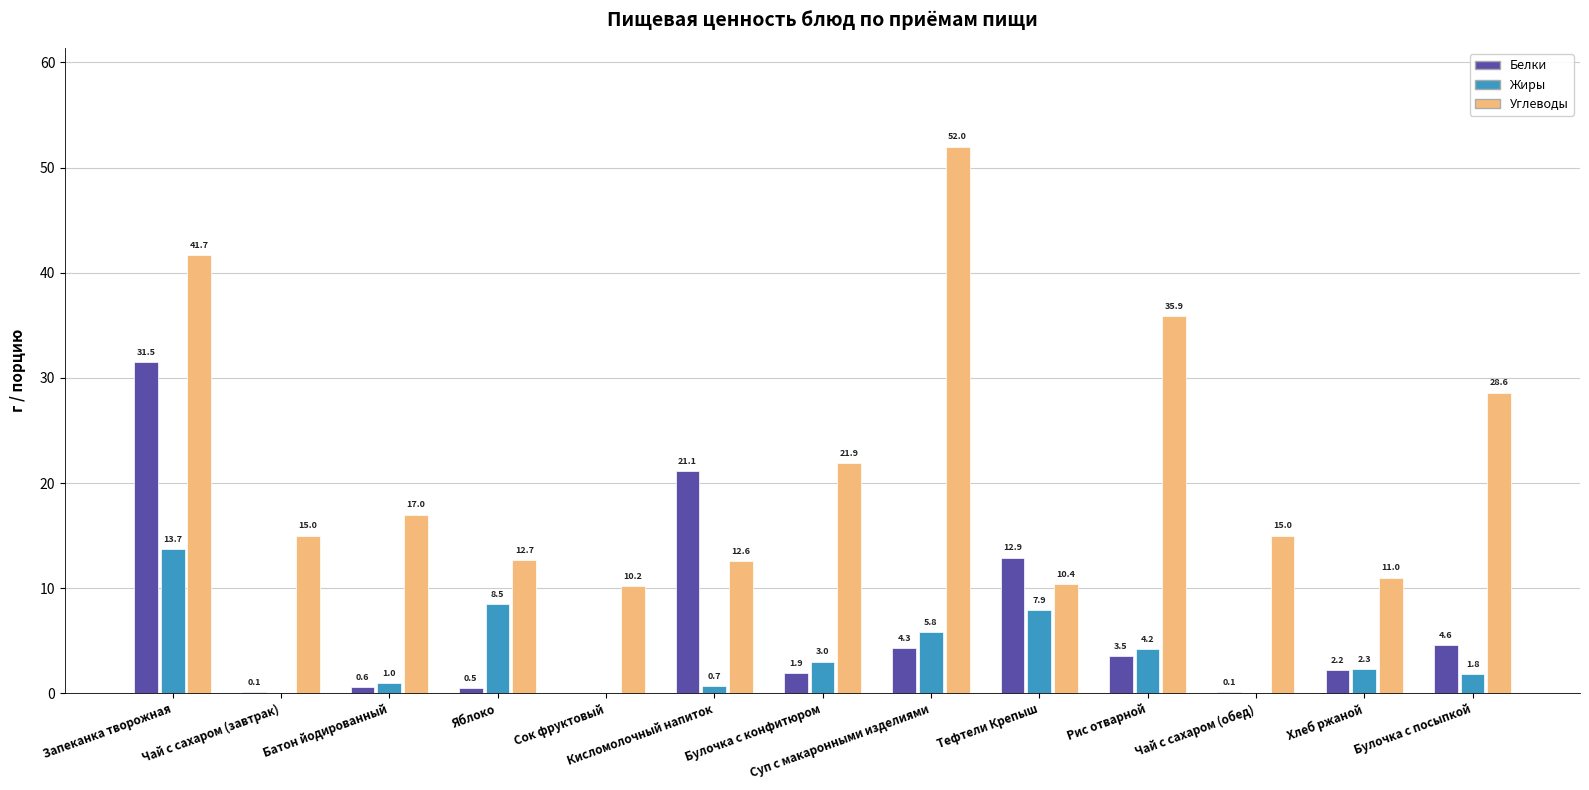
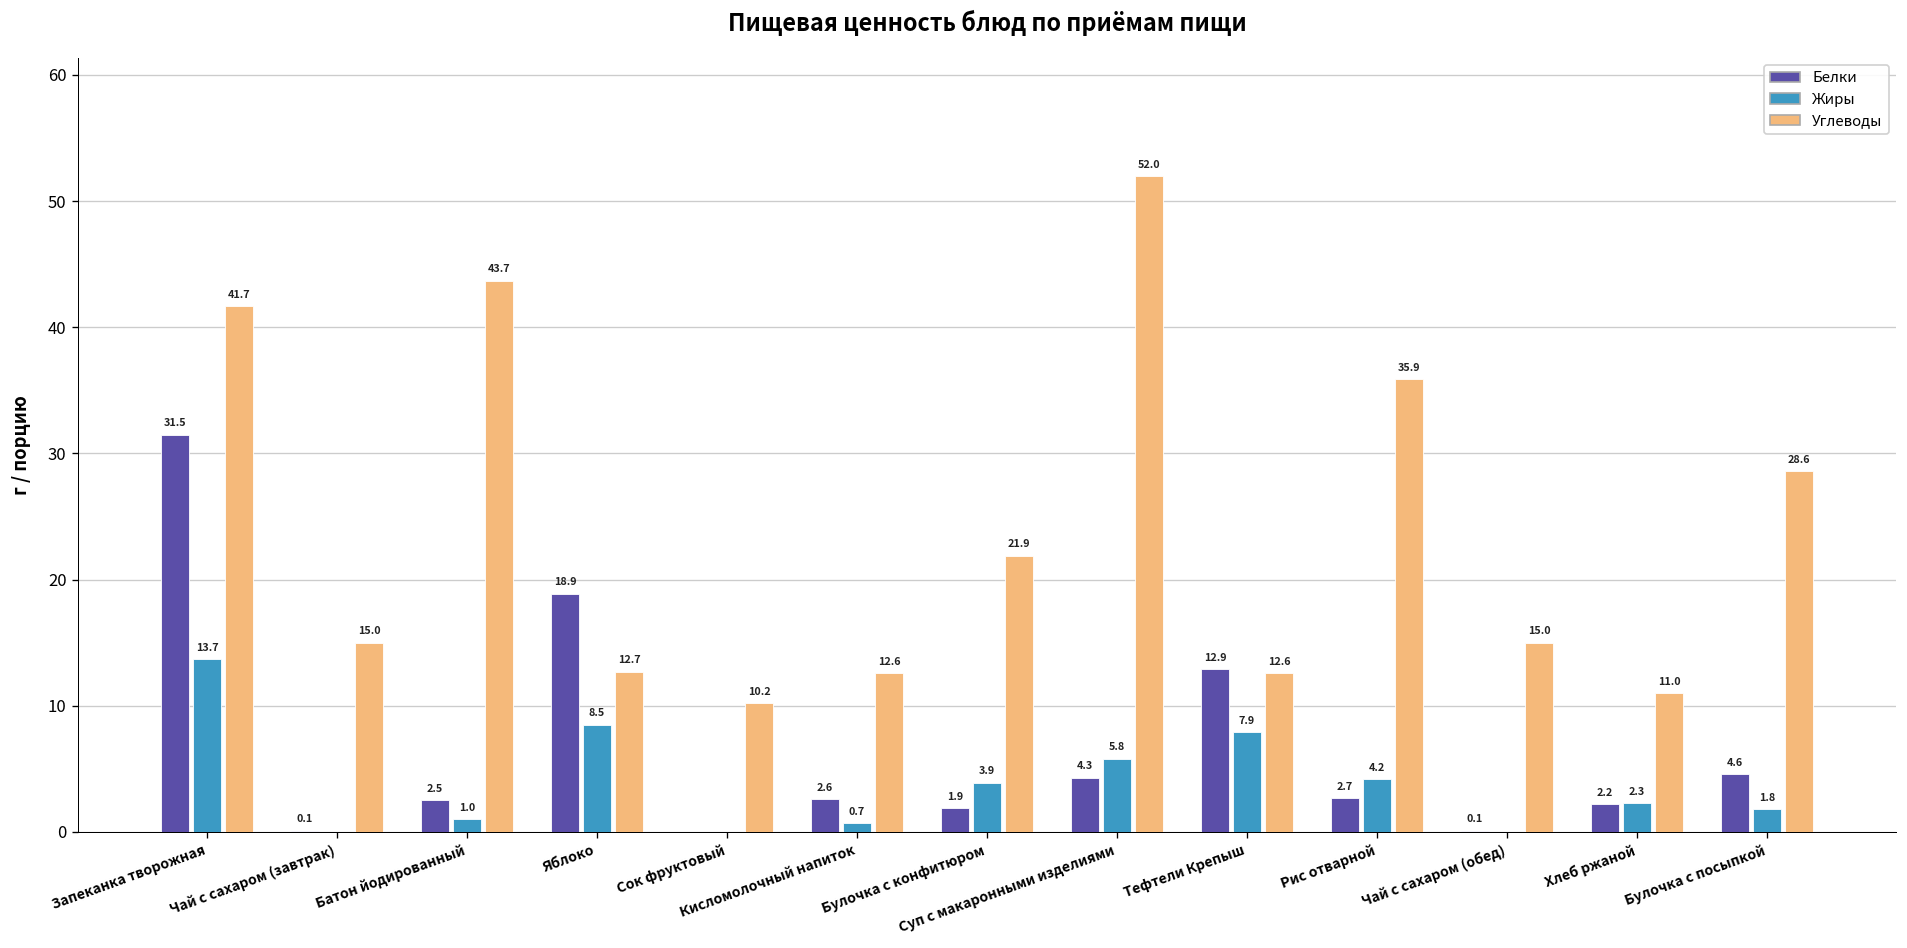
  {
    "Белки": {
      "Запеканка творожная": 31.5,
      "Чай с сахаром (завтрак)": 0.1,
-     "Батон йодированный": 0.6,
-     "Яблоко": 0.5,
-     "Кисломолочный напиток": 21.1,
+     "Батон йодированный": 2.5,
+     "Яблоко": 18.9,
+     "Кисломолочный напиток": 2.6,
      "Булочка с конфитюром": 1.9,
      "Суп с макаронными изделиями": 4.3,
      "Тефтели Крепыш": 12.9,
-     "Рис отварной": 3.5,
+     "Рис отварной": 2.7,
      "Чай с сахаром (обед)": 0.1,
      "Хлеб ржаной": 2.2,
      "Булочка с посыпкой": 4.6
    },
    "Жиры": {
      "Запеканка творожная": 13.7,
      "Батон йодированный": 1.0,
      "Яблоко": 8.5,
      "Кисломолочный напиток": 0.7,
-     "Булочка с конфитюром": 3.0,
+     "Булочка с конфитюром": 3.9,
      "Суп с макаронными изделиями": 5.8,
      "Тефтели Крепыш": 7.9,
      "Рис отварной": 4.2,
      "Хлеб ржаной": 2.3,
      "Булочка с посыпкой": 1.8
    },
    "Углеводы": {
      "Запеканка творожная": 41.7,
      "Чай с сахаром (завтрак)": 15.0,
-     "Батон йодированный": 17.0,
+     "Батон йодированный": 43.7,
      "Яблоко": 12.7,
      "Сок фруктовый": 10.2,
      "Кисломолочный напиток": 12.6,
      "Булочка с конфитюром": 21.9,
      "Суп с макаронными изделиями": 52.0,
-     "Тефтели Крепыш": 10.4,
+     "Тефтели Крепыш": 12.6,
      "Рис отварной": 35.9,
      "Чай с сахаром (обед)": 15.0,
      "Хлеб ржаной": 11.0,
      "Булочка с посыпкой": 28.6
    }
  }
